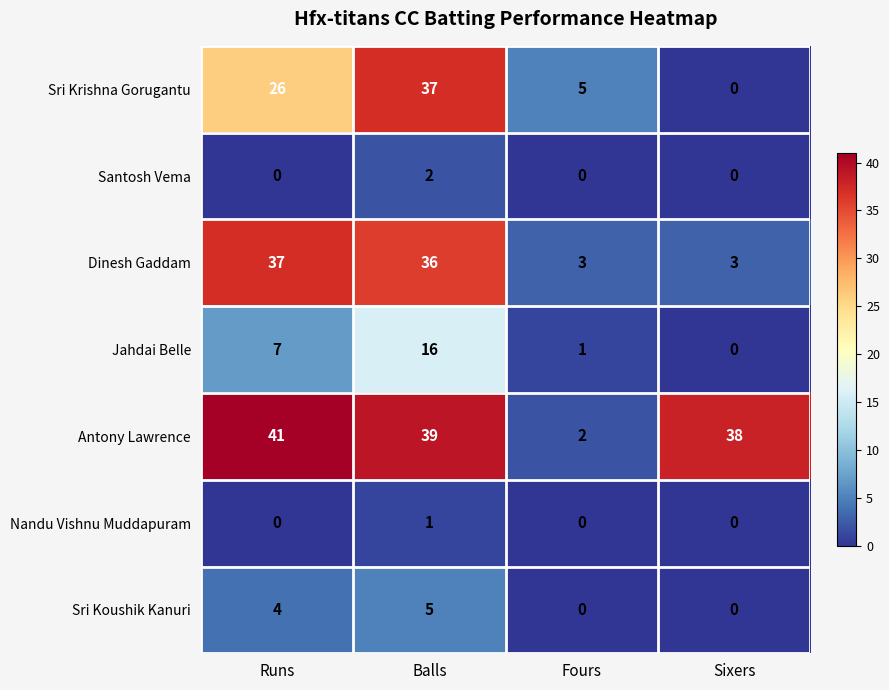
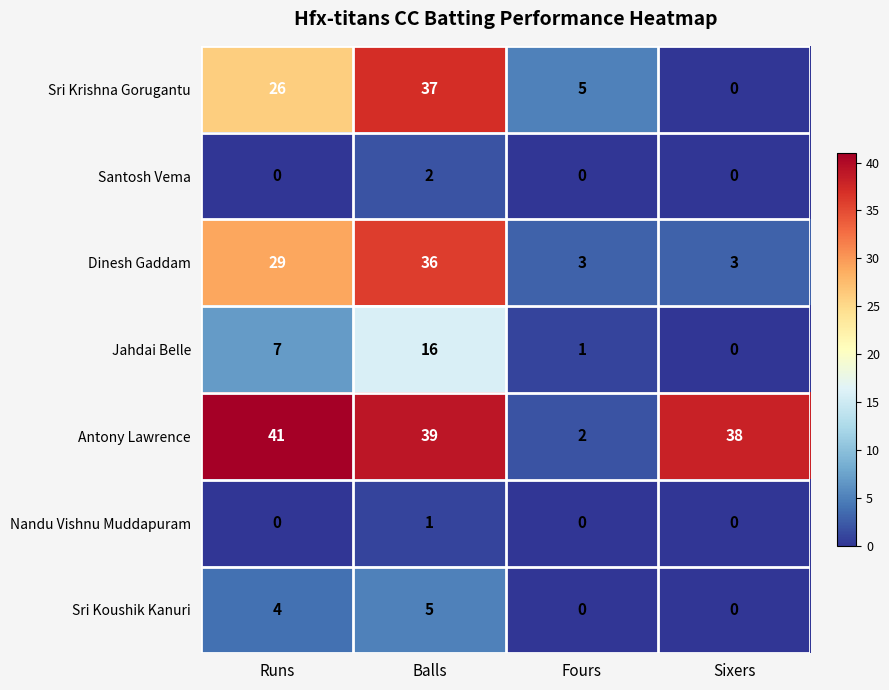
  {
    "Sri Krishna Gorugantu": {
      "Runs": 26,
      "Balls": 37,
      "Fours": 5,
      "Sixers": 0
    },
    "Santosh Vema": {
      "Runs": 0,
      "Balls": 2,
      "Fours": 0,
      "Sixers": 0
    },
    "Dinesh Gaddam": {
-     "Runs": 37,
+     "Runs": 29,
      "Balls": 36,
      "Fours": 3,
      "Sixers": 3
    },
    "Jahdai Belle": {
      "Runs": 7,
      "Balls": 16,
      "Fours": 1,
      "Sixers": 0
    },
    "Antony Lawrence": {
      "Runs": 41,
      "Balls": 39,
      "Fours": 2,
      "Sixers": 38
    },
    "Nandu Vishnu Muddapuram": {
      "Runs": 0,
      "Balls": 1,
      "Fours": 0,
      "Sixers": 0
    },
    "Sri Koushik Kanuri": {
      "Runs": 4,
      "Balls": 5,
      "Fours": 0,
      "Sixers": 0
    }
  }
